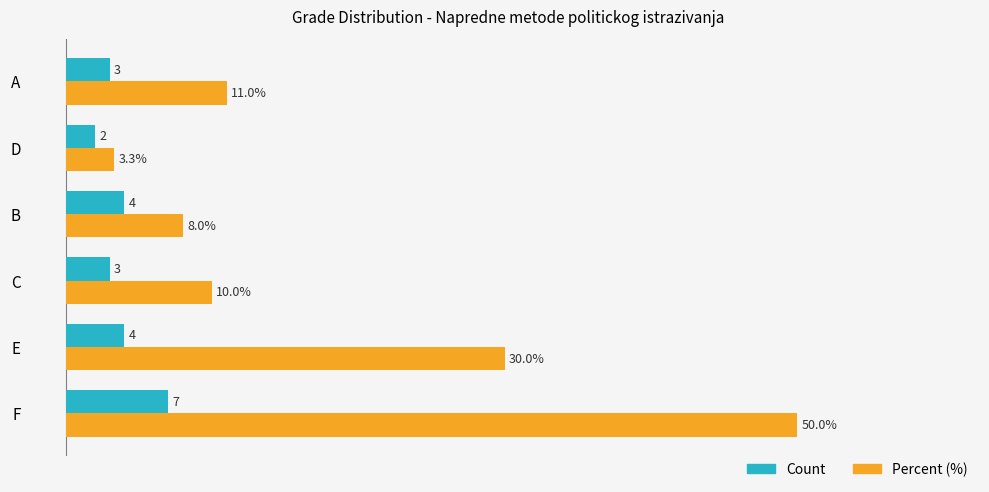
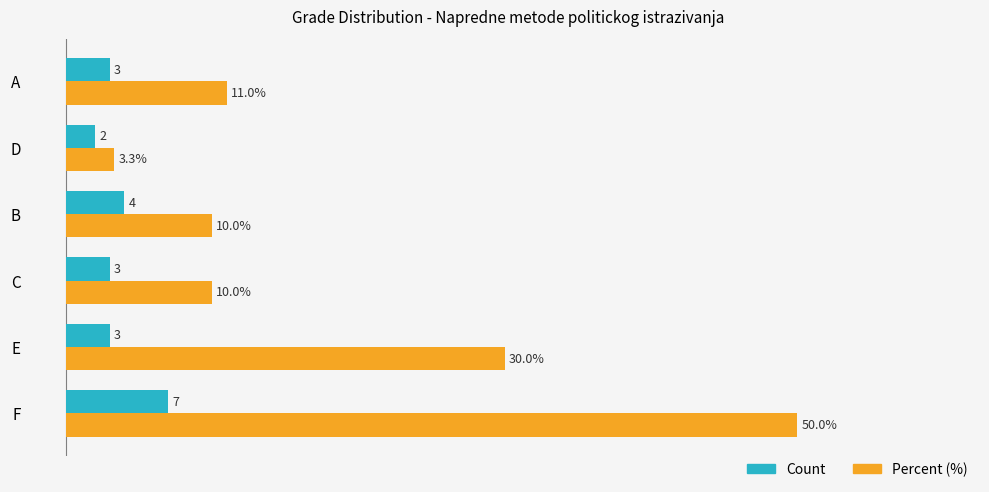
  {
    "Count": {
      "A": "3",
      "D": "2",
      "B": "4",
      "C": "3",
-     "E": "4",
+     "E": "3",
      "F": "7"
    },
    "Percent (%)": {
      "A": "11.0%",
      "D": "3.3%",
-     "B": "8.0%",
+     "B": "10.0%",
      "C": "10.0%",
      "E": "30.0%",
      "F": "50.0%"
    }
  }
